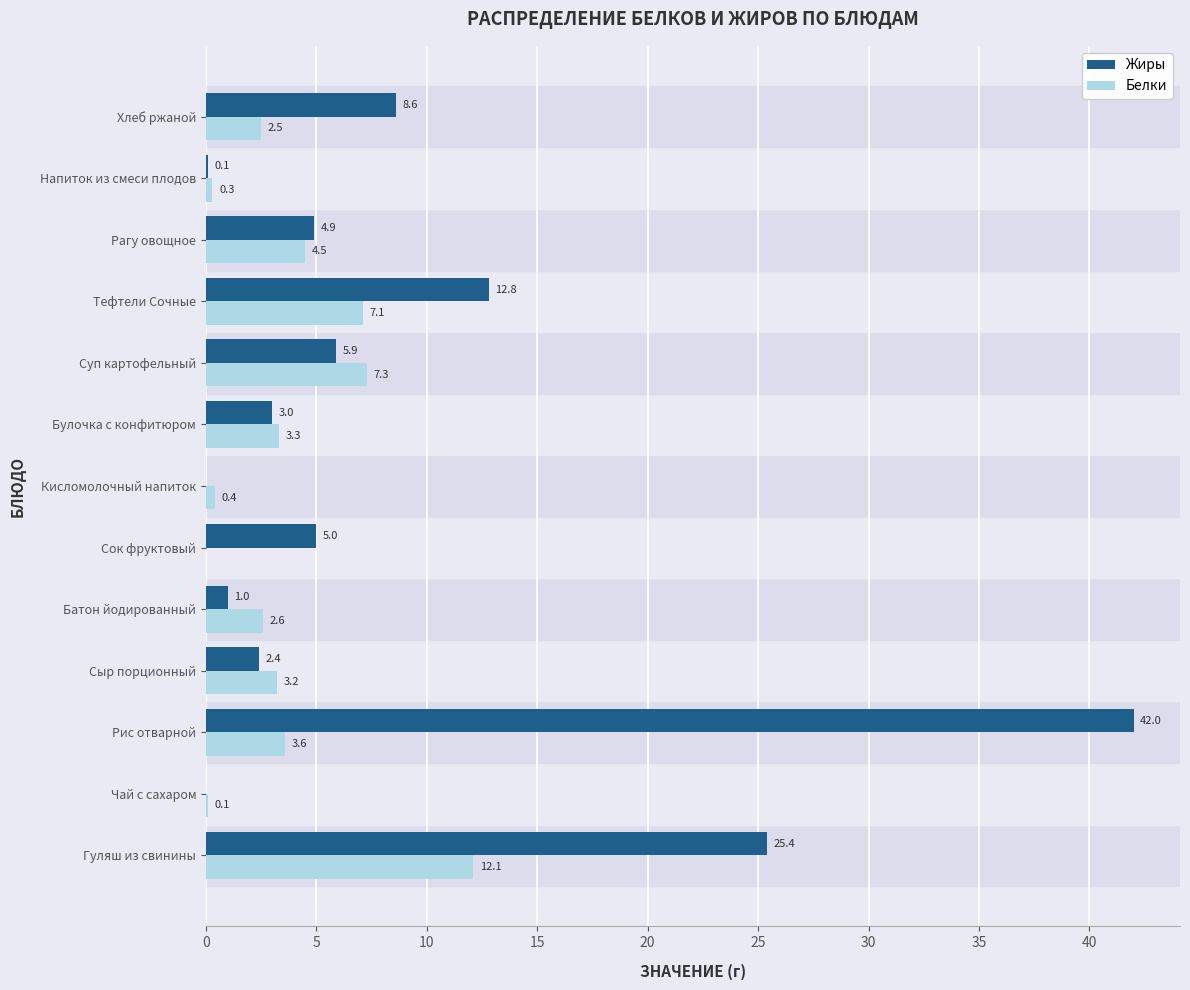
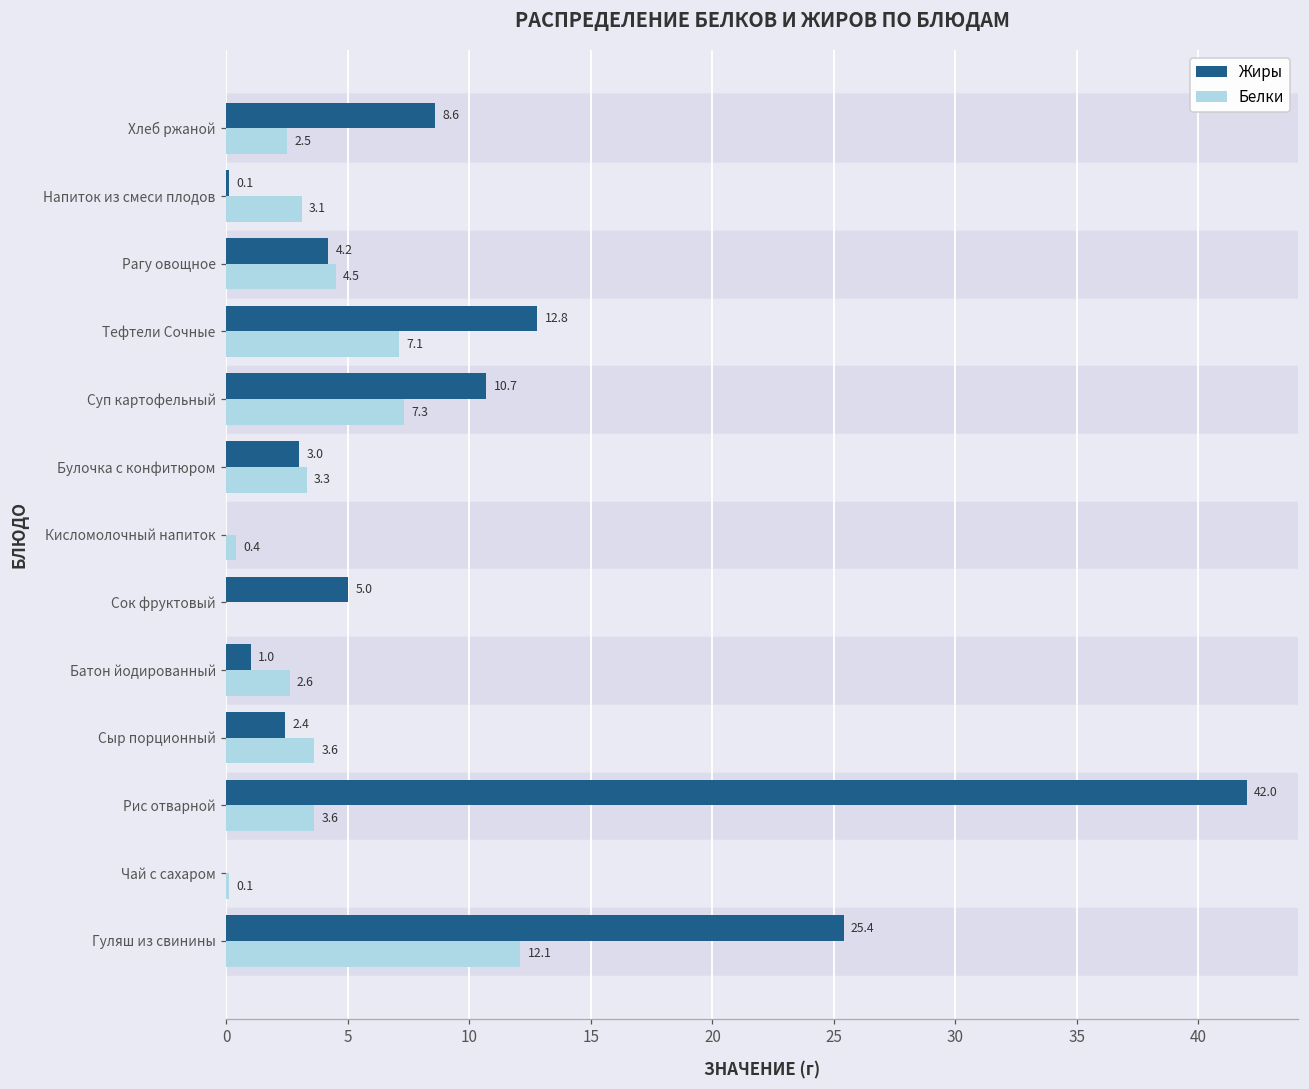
  {
    "Жиры": {
      "Хлеб ржаной": 8.6,
      "Напиток из смеси плодов": 0.1,
-     "Рагу овощное": 4.9,
+     "Рагу овощное": 4.2,
      "Тефтели Сочные": 12.8,
-     "Суп картофельный": 5.9,
+     "Суп картофельный": 10.7,
      "Булочка с конфитюром": 3.0,
      "Сок фруктовый": 5.0,
      "Батон йодированный": 1.0,
      "Сыр порционный": 2.4,
      "Рис отварной": 42.0,
      "Гуляш из свинины": 25.4
    },
    "Белки": {
      "Хлеб ржаной": 2.5,
-     "Напиток из смеси плодов": 0.3,
+     "Напиток из смеси плодов": 3.1,
      "Рагу овощное": 4.5,
      "Тефтели Сочные": 7.1,
      "Суп картофельный": 7.3,
      "Булочка с конфитюром": 3.3,
      "Кисломолочный напиток": 0.4,
      "Батон йодированный": 2.6,
-     "Сыр порционный": 3.2,
+     "Сыр порционный": 3.6,
      "Рис отварной": 3.6,
      "Чай с сахаром": 0.1,
      "Гуляш из свинины": 12.1
    }
  }
